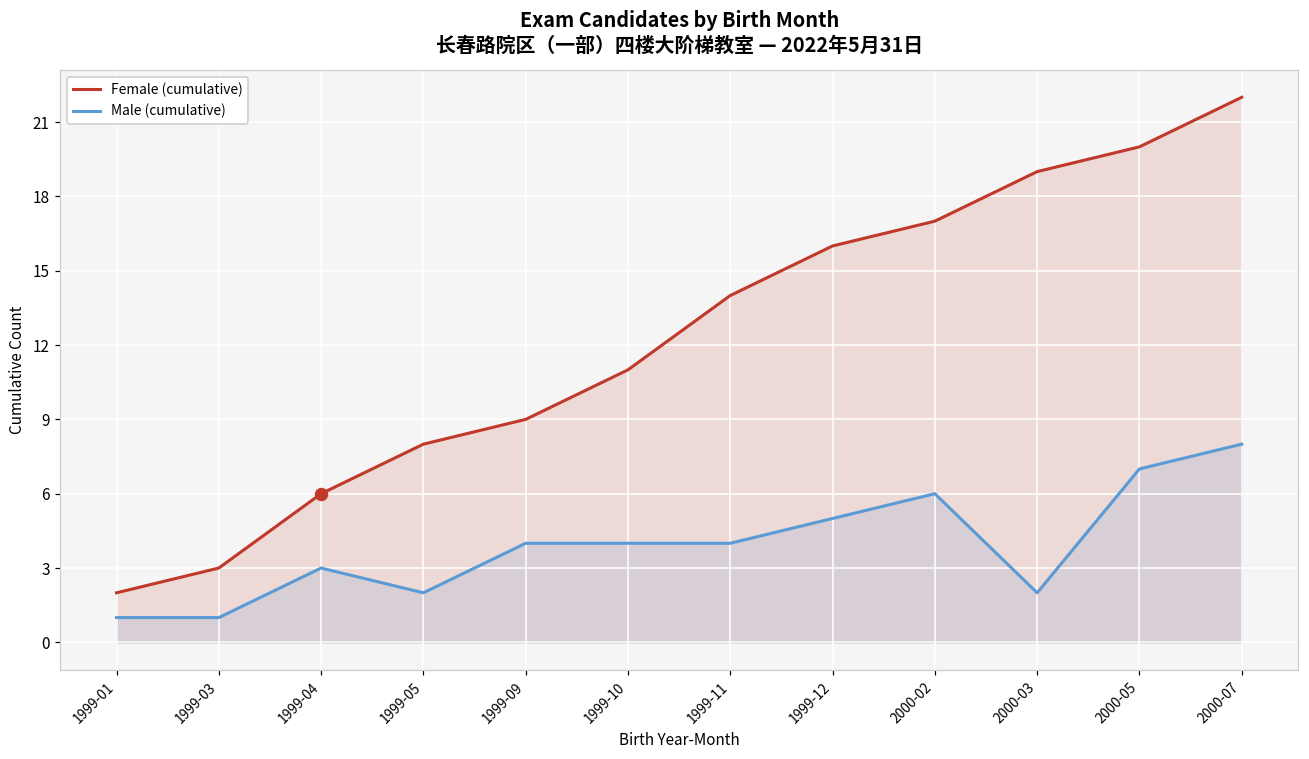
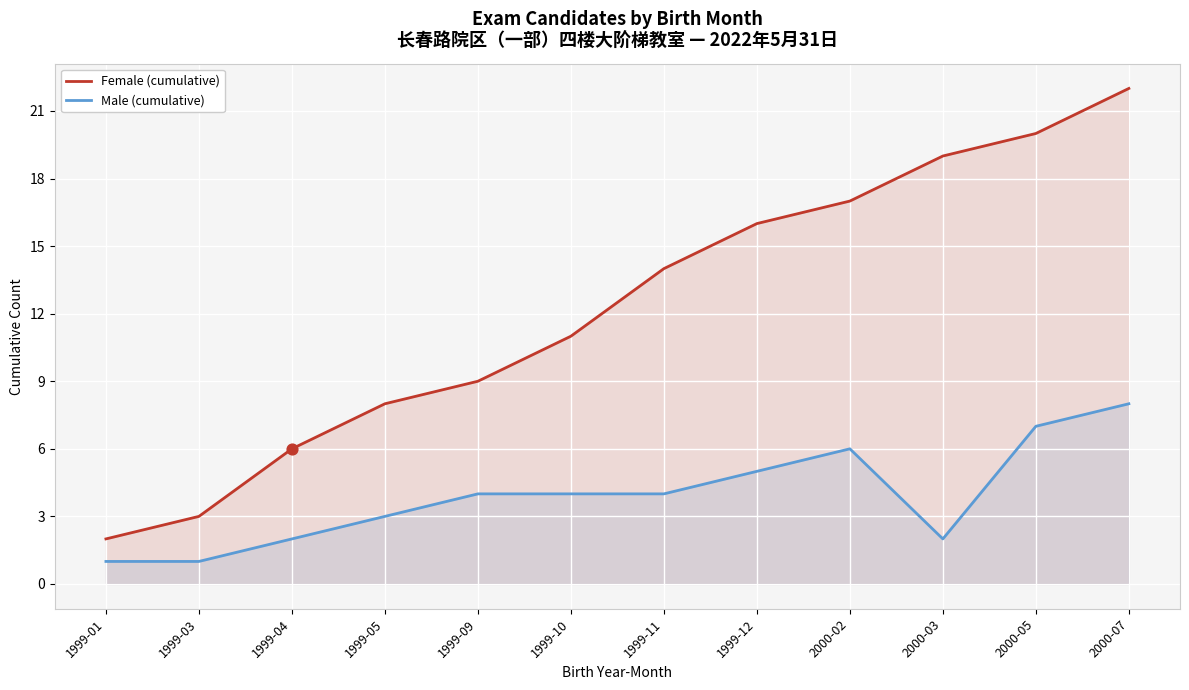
  {
    "Male (cumulative)": {
      "1999-01": 1,
      "1999-03": 1,
-     "1999-04": 3,
-     "1999-05": 2,
+     "1999-04": 2,
+     "1999-05": 3,
      "1999-09": 4,
      "1999-10": 4,
      "1999-11": 4,
      "1999-12": 5,
      "2000-02": 6,
      "2000-03": 2,
      "2000-05": 7,
      "2000-07": 8
    }
  }
